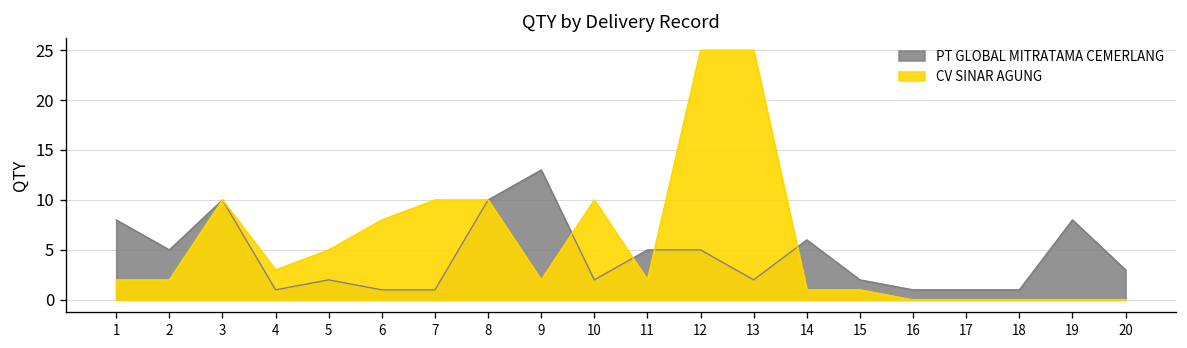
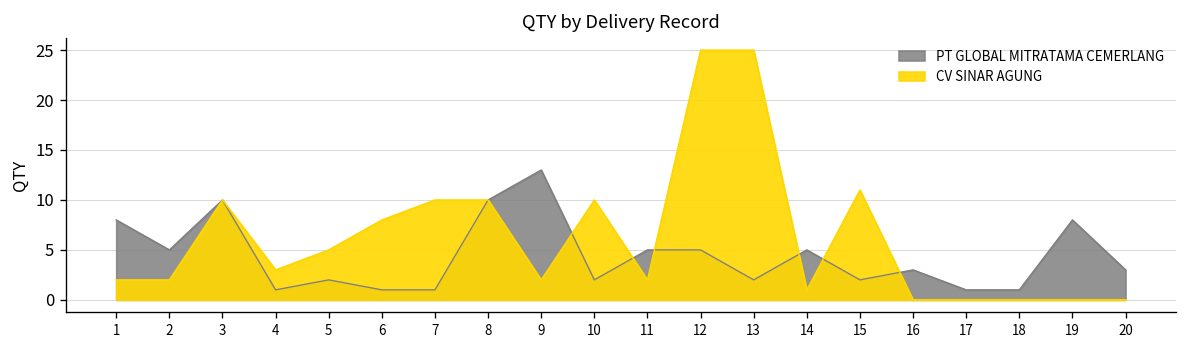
  {
    "PT GLOBAL MITRATAMA CEMERLANG": {
      "1": 8,
      "2": 5,
      "4": 1,
      "5": 2,
      "6": 1,
      "7": 1,
      "9": 13,
      "10": 2,
      "11": 5,
      "12": 5,
      "13": 2,
-     "14": 6,
+     "14": 5,
      "15": 2,
-     "16": 1,
+     "16": 3,
      "17": 1,
      "18": 1,
      "19": 8,
      "20": 3
    },
    "CV SINAR AGUNG": {
      "1": 2,
      "2": 2,
      "4": 3,
      "5": 5,
      "6": 8,
      "7": 10,
      "9": 2,
      "10": 10,
      "11": 2,
      "12": 25,
      "13": 25,
      "14": 1,
-     "15": 1,
+     "15": 11,
      "16": 0,
      "17": 0,
      "18": 0,
      "19": 0,
      "20": 0
    }
  }
